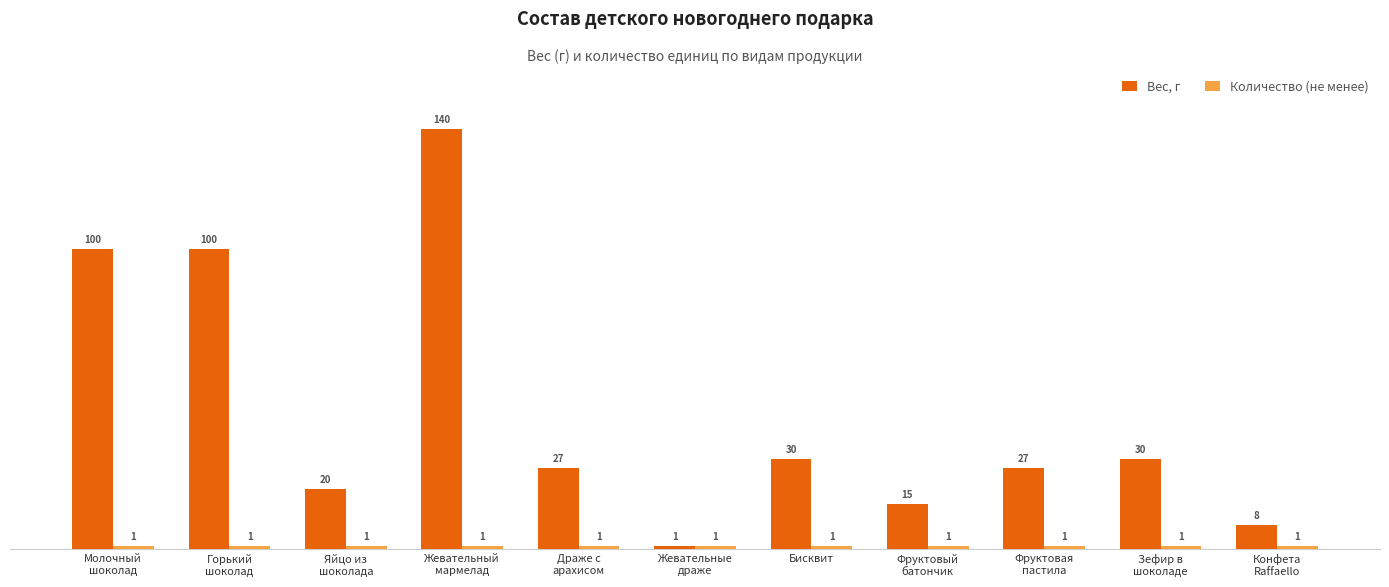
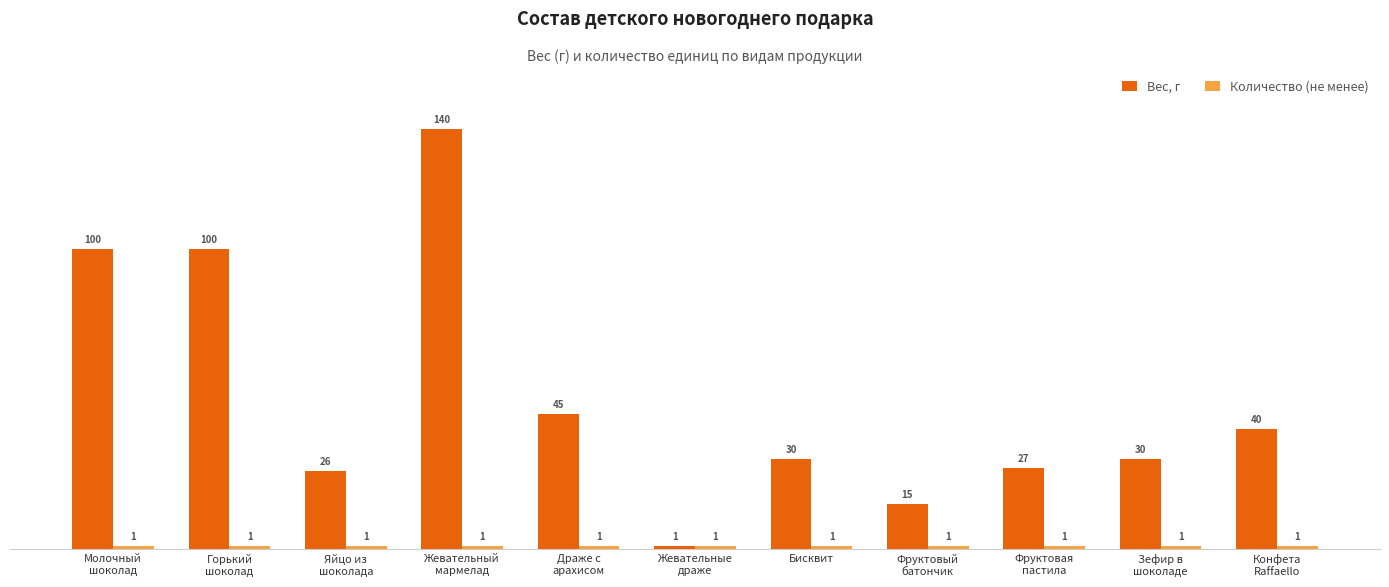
  {
    "Вес, г": {
      "Молочный шоколад": 100,
      "Горький шоколад": 100,
-     "Яйцо из шоколада": 20,
+     "Яйцо из шоколада": 26,
      "Жевательный мармелад": 140,
-     "Драже с арахисом": 27,
+     "Драже с арахисом": 45,
      "Жевательные драже": 1,
      "Бисквит": 30,
      "Фруктовый батончик": 15,
      "Фруктовая пастила": 27,
      "Зефир в шоколаде": 30,
-     "Конфета Raffaello": 8
+     "Конфета Raffaello": 40
    },
    "Количество (не менее)": {
      "Молочный шоколад": 1,
      "Горький шоколад": 1,
      "Яйцо из шоколада": 1,
      "Жевательный мармелад": 1,
      "Драже с арахисом": 1,
      "Жевательные драже": 1,
      "Бисквит": 1,
      "Фруктовый батончик": 1,
      "Фруктовая пастила": 1,
      "Зефир в шоколаде": 1,
      "Конфета Raffaello": 1
    }
  }
